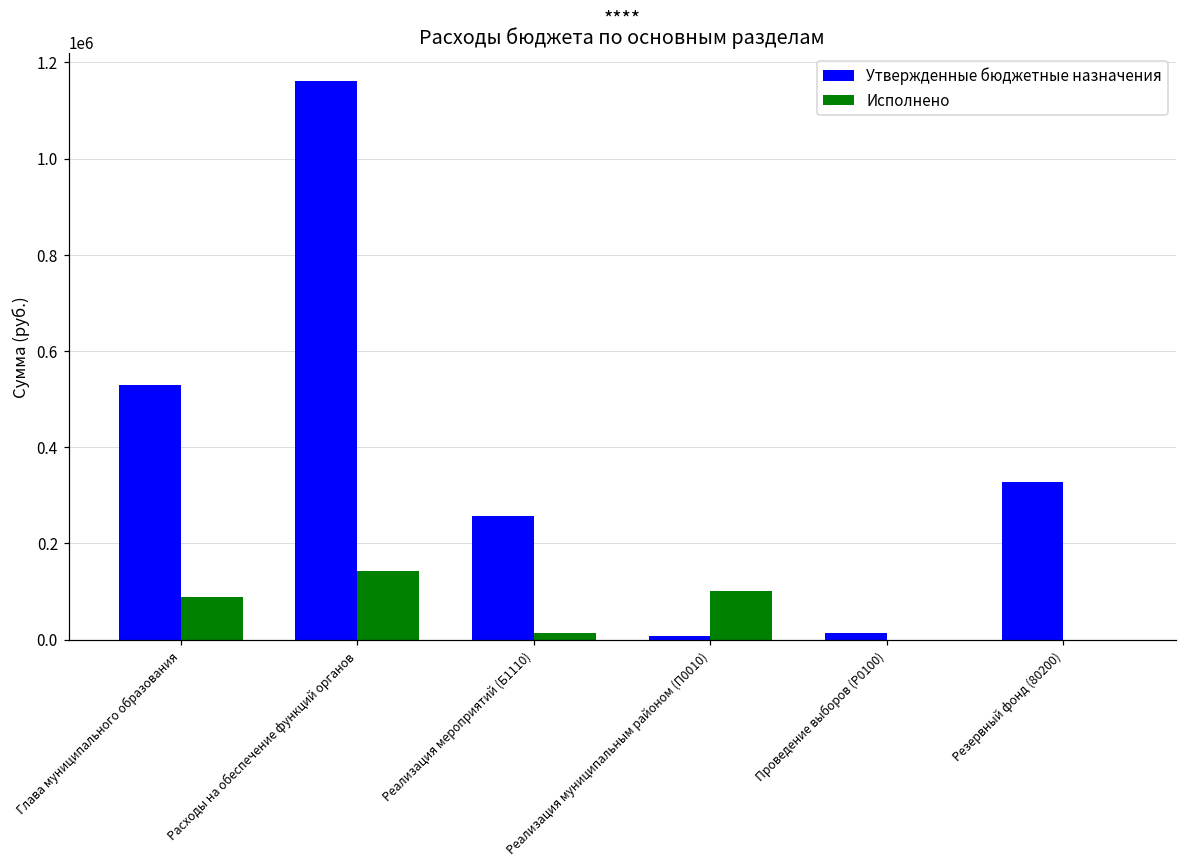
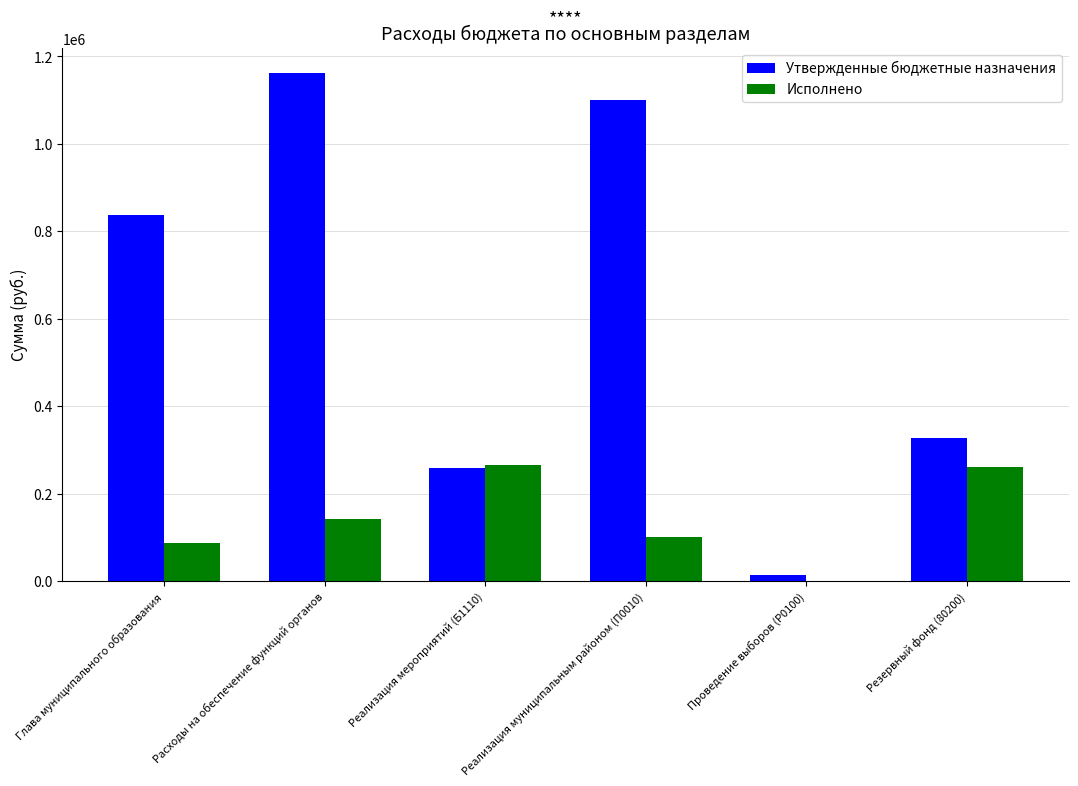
  {
    "Утвержденные бюджетные назначения": {
-     "Глава муниципального образования": 530000,
+     "Глава муниципального образования": 840000,
      "Расходы на обеспечение функций органов": 1160000,
      "Реализация мероприятий (Б1110)": 260000,
-     "Реализация муниципальным районом (П0010)": 10000,
+     "Реализация муниципальным районом (П0010)": 1100000,
      "Проведение выборов (Р0100)": 10000,
      "Резервный фонд (80200)": 330000
    },
    "Исполнено": {
      "Глава муниципального образования": 90000,
      "Расходы на обеспечение функций органов": 140000,
-     "Реализация мероприятий (Б1110)": 10000,
+     "Реализация мероприятий (Б1110)": 260000,
      "Реализация муниципальным районом (П0010)": 100000,
      "Проведение выборов (Р0100)": 0,
-     "Резервный фонд (80200)": 0
+     "Резервный фонд (80200)": 260000
    }
  }
